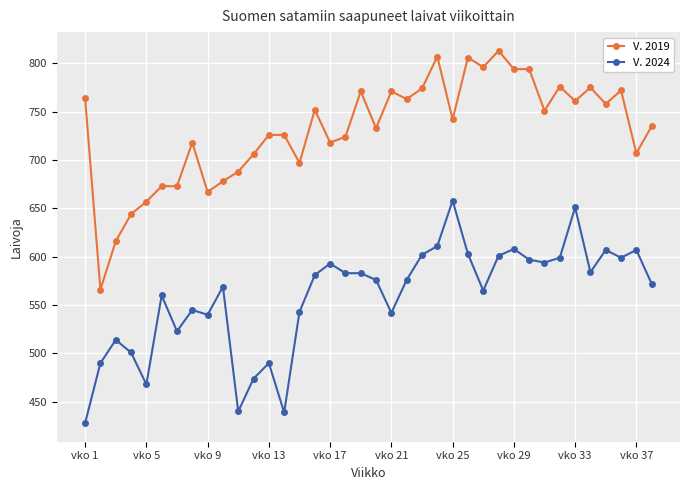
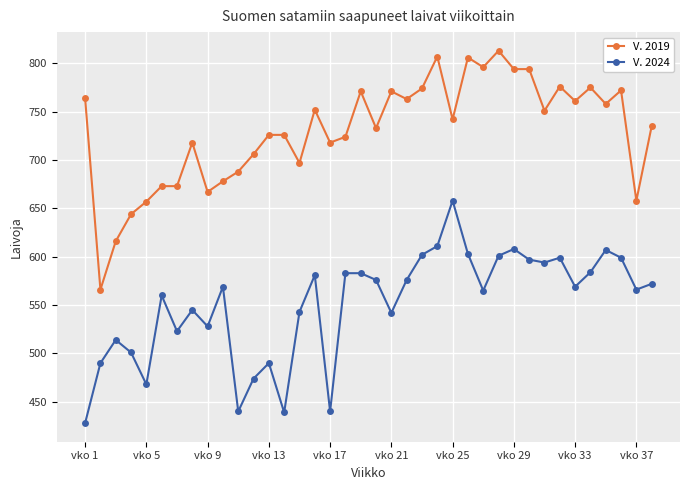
  {
    "V. 2019": {
      "vko 1": 760,
      "vko 5": 660,
      "vko 9": 670,
      "vko 13": 730,
      "vko 17": 720,
      "vko 21": 770,
      "vko 25": 740,
      "vko 29": 790,
      "vko 33": 760,
-     "vko 37": 710
+     "vko 37": 660
    },
    "V. 2024": {
      "vko 1": 430,
      "vko 5": 470,
-     "vko 9": 540,
+     "vko 9": 530,
      "vko 13": 490,
-     "vko 17": 590,
+     "vko 17": 440,
      "vko 21": 540,
      "vko 25": 660,
      "vko 29": 610,
-     "vko 33": 650,
-     "vko 37": 610
+     "vko 33": 570,
+     "vko 37": 570
    }
  }
